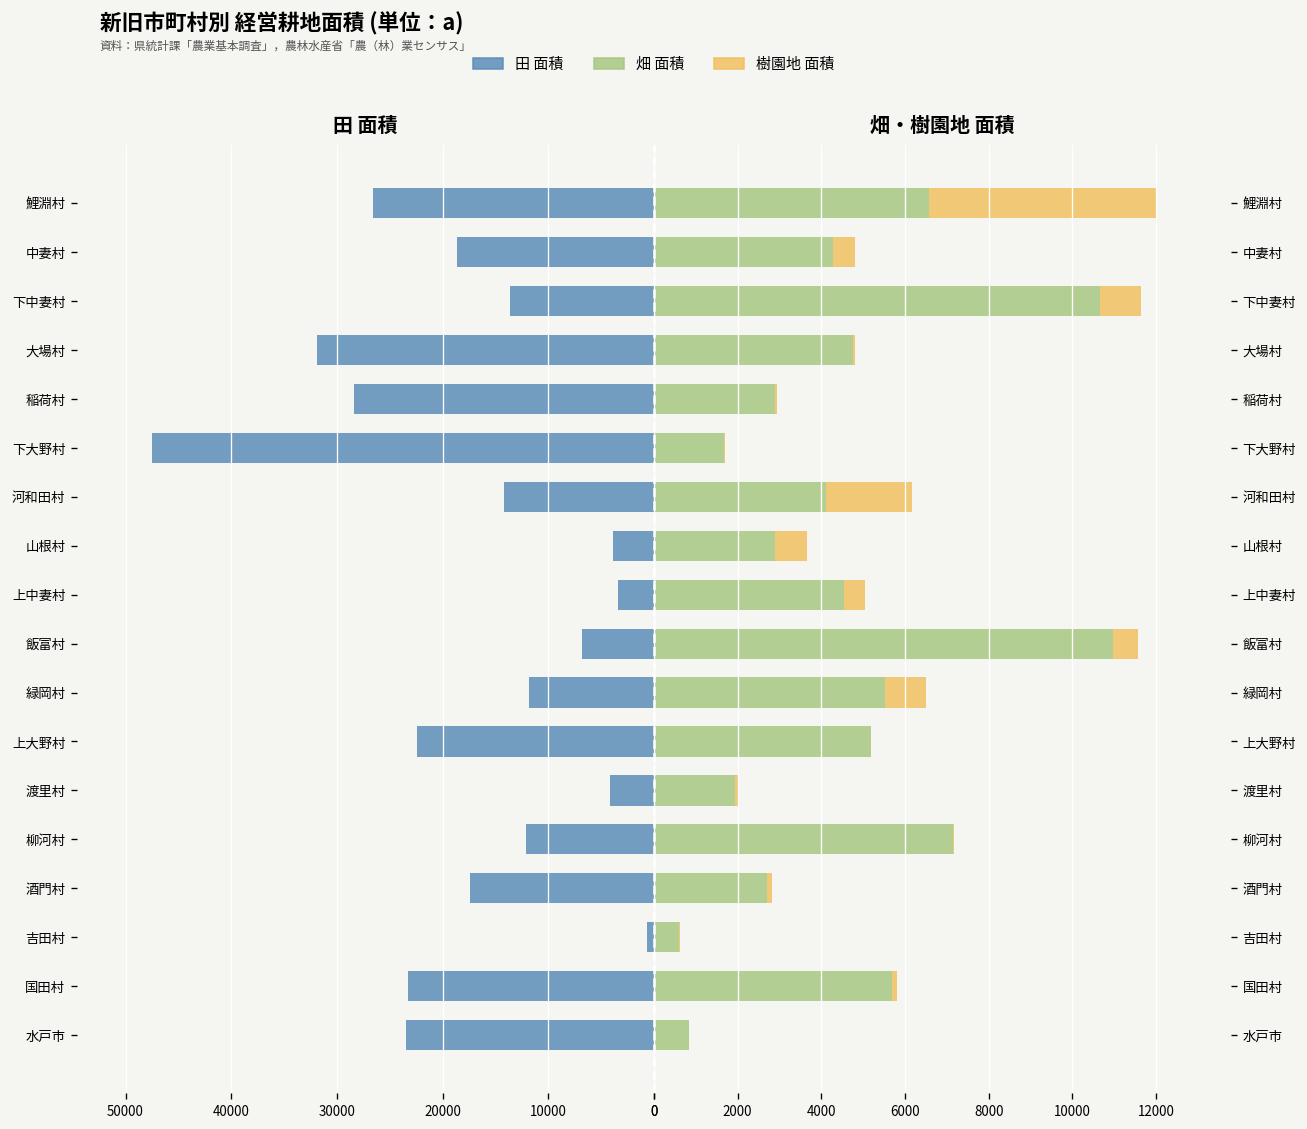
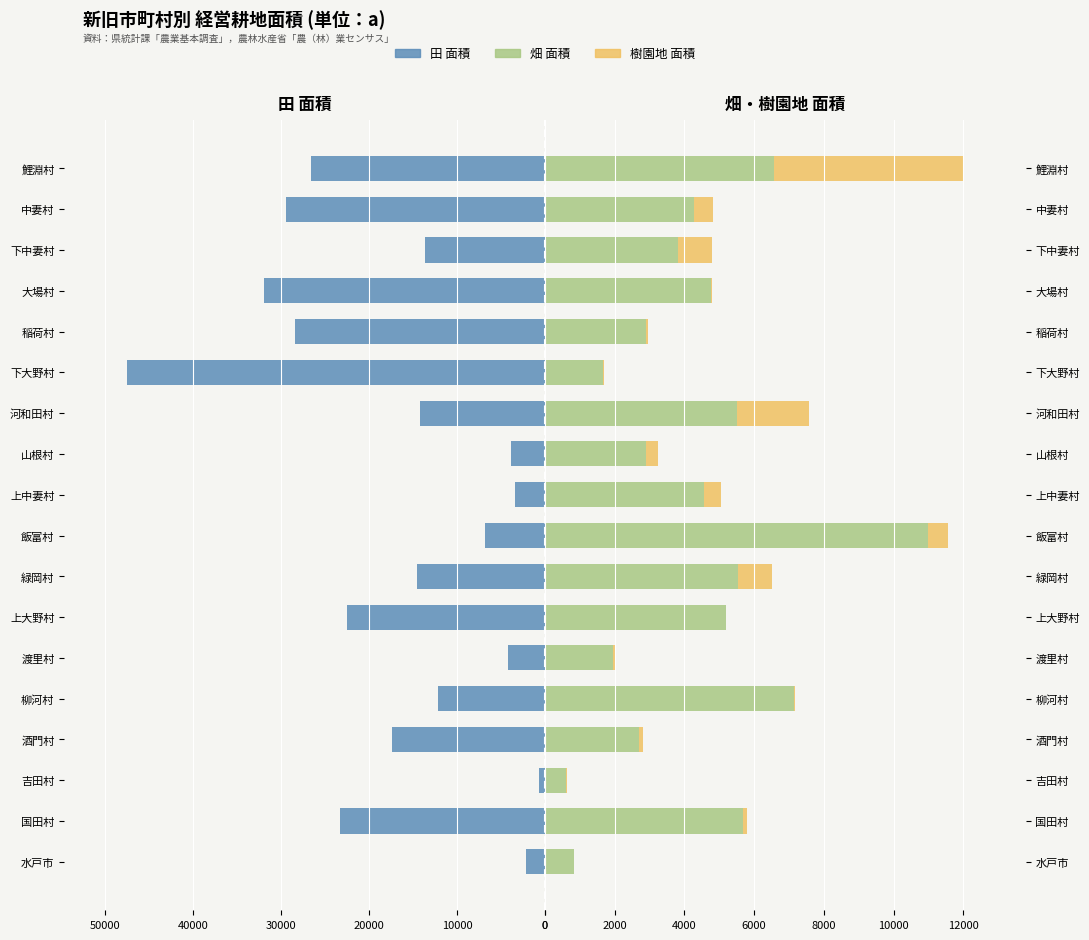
  {
    "田 面積": {
      "鯉淵村": 27000,
-     "中妻村": 19000,
+     "中妻村": 29000,
      "下中妻村": 14000,
      "大場村": 32000,
      "稲荷村": 28000,
      "下大野村": 47000,
      "河和田村": 14000,
      "山根村": 4000,
      "上中妻村": 3000,
      "飯富村": 7000,
-     "緑岡村": 12000,
+     "緑岡村": 15000,
      "上大野村": 22000,
      "渡里村": 4000,
      "柳河村": 12000,
      "酒門村": 17000,
      "吉田村": 1000,
      "国田村": 23000,
-     "水戸市": 23000
+     "水戸市": 2000
    },
    "畑・樹園地 面積": {
      "畑 面積": {
        "鯉淵村": 6600,
        "中妻村": 4300,
-       "下中妻村": 10700,
+       "下中妻村": 3800,
        "大場村": 4800,
        "稲荷村": 2900,
        "下大野村": 1700,
-       "河和田村": 4100,
+       "河和田村": 5500,
        "山根村": 2900,
        "上中妻村": 4600,
        "飯富村": 11000,
        "緑岡村": 5500,
        "上大野村": 5200,
        "渡里村": 1900,
        "柳河村": 7100,
        "酒門村": 2700,
        "吉田村": 600,
        "国田村": 5700,
        "水戸市": 800
      },
      "樹園地 面積": {
        "鯉淵村": 5400,
        "中妻村": 500,
        "下中妻村": 1000,
        "河和田村": 2100,
-       "山根村": 800,
+       "山根村": 300,
        "上中妻村": 500,
        "飯富村": 600,
        "緑岡村": 1000,
        "酒門村": 100,
        "国田村": 100
      }
    }
  }
